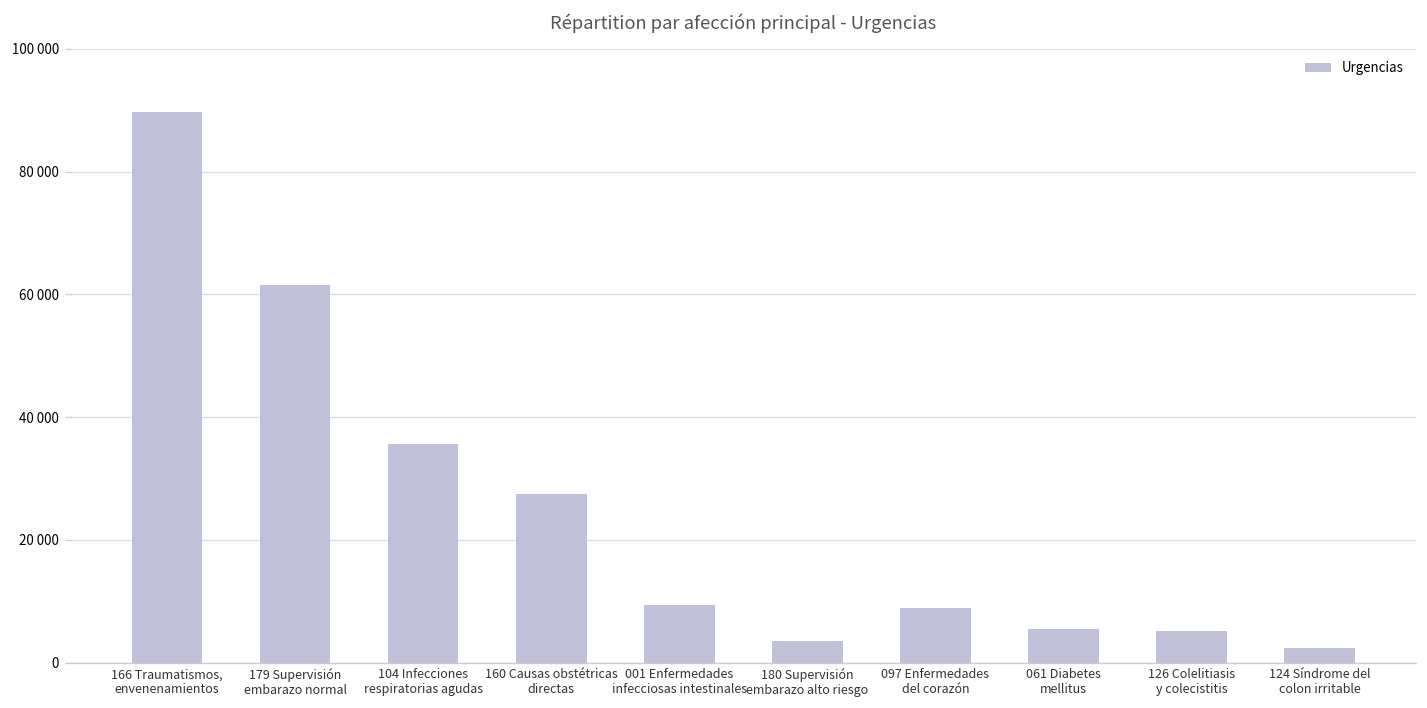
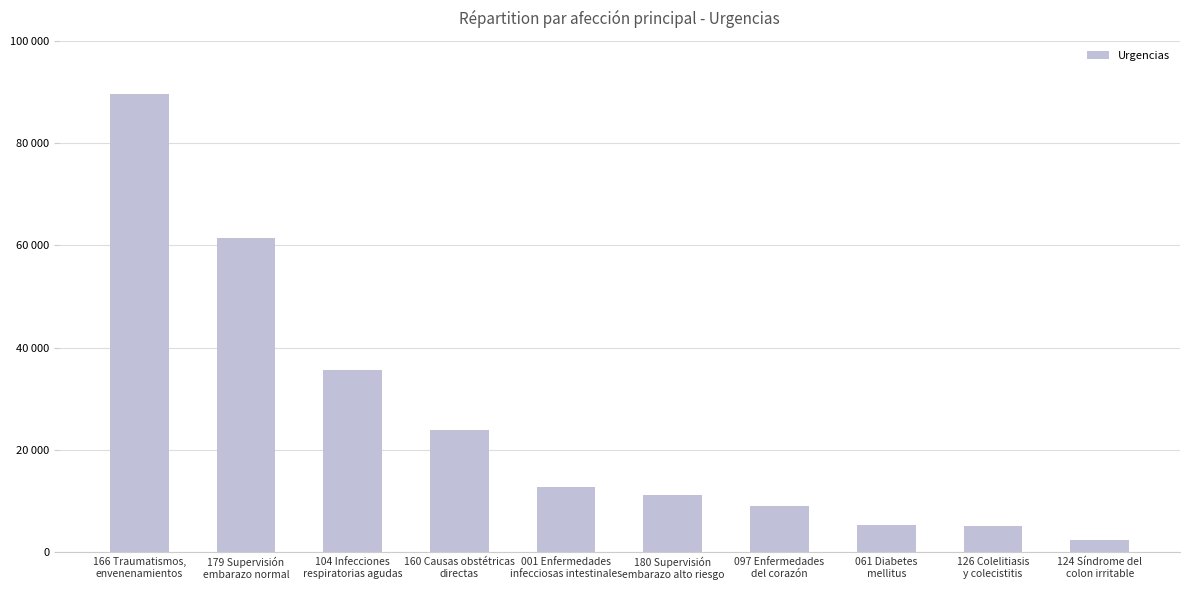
  {
    "166 Traumatismos, envenenamientos": 90000,
    "179 Supervisión embarazo normal": 61000,
    "104 Infecciones respiratorias agudas": 36000,
-   "160 Causas obstétricas directas": 27000,
-   "001 Enfermedades infecciosas intestinales": 9000,
-   "180 Supervisión embarazo alto riesgo": 3000,
+   "160 Causas obstétricas directas": 24000,
+   "001 Enfermedades infecciosas intestinales": 13000,
+   "180 Supervisión embarazo alto riesgo": 11000,
    "097 Enfermedades del corazón": 9000,
    "061 Diabetes mellitus": 5000,
    "126 Colelitiasis y colecistitis": 5000,
    "124 Síndrome del colon irritable": 2000
  }
